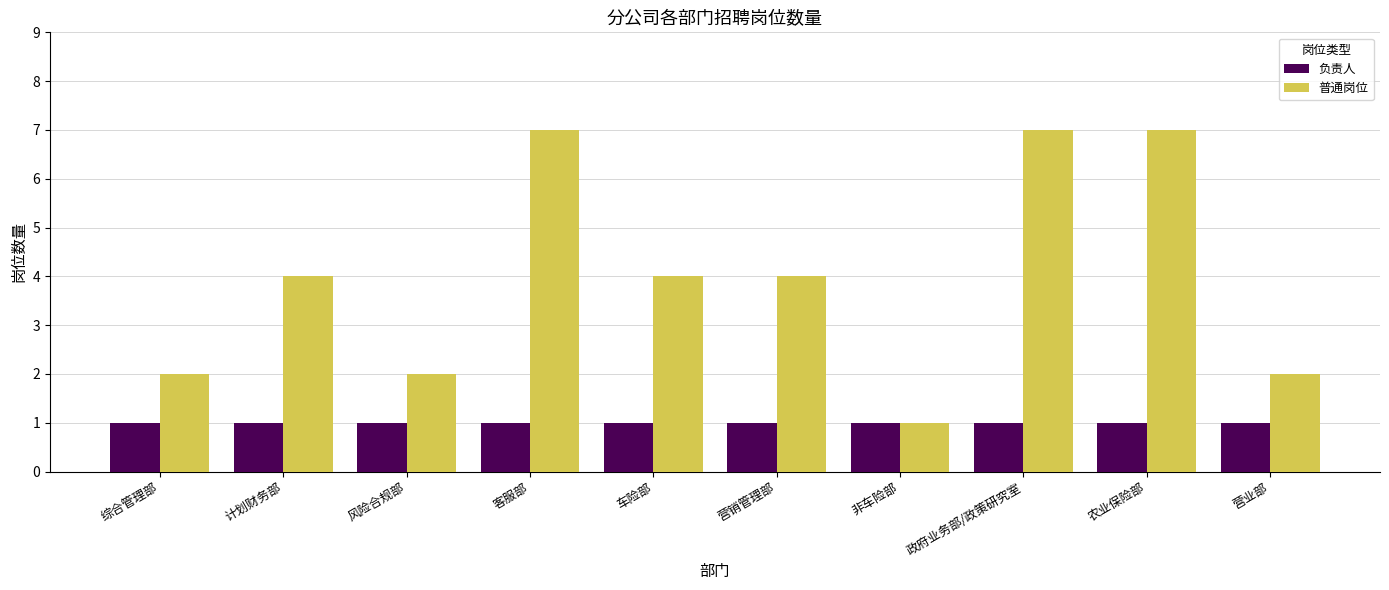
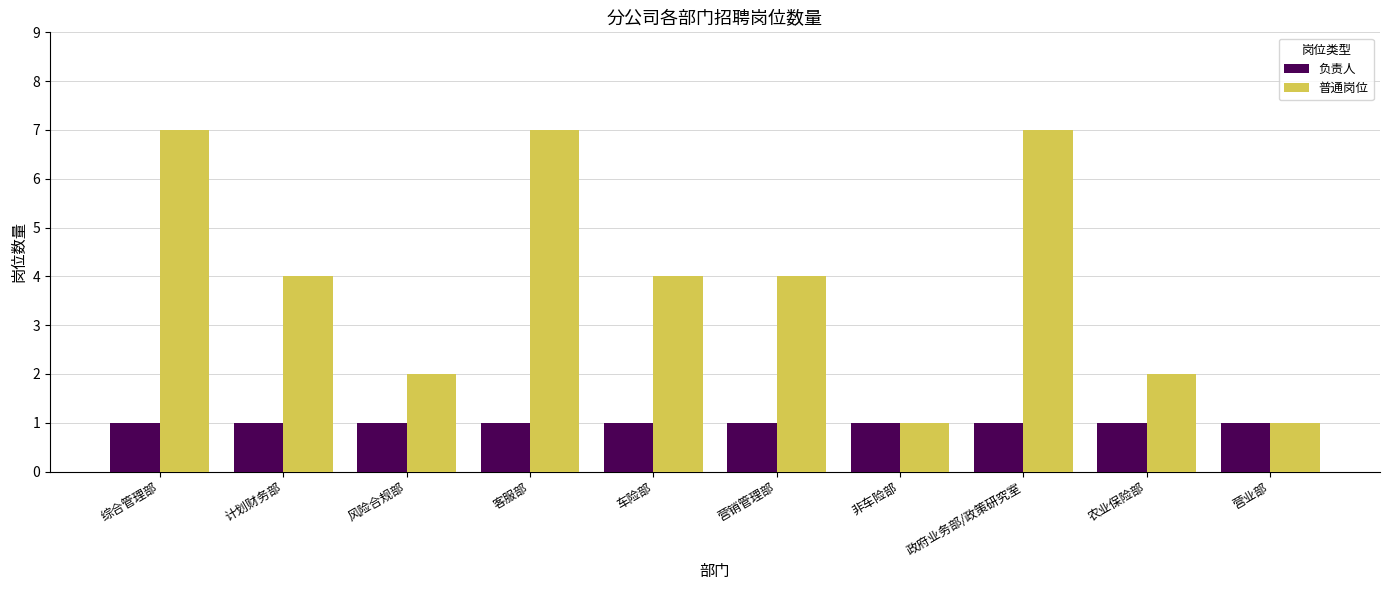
  {
    "负责人": {
      "综合管理部": 1,
      "计划财务部": 1,
      "风险合规部": 1,
      "客服部": 1,
      "车险部": 1,
      "营销管理部": 1,
      "非车险部": 1,
      "政府业务部/政策研究室": 1,
      "农业保险部": 1,
      "营业部": 1
    },
    "普通岗位": {
-     "综合管理部": 2,
+     "综合管理部": 7,
      "计划财务部": 4,
      "风险合规部": 2,
      "客服部": 7,
      "车险部": 4,
      "营销管理部": 4,
      "非车险部": 1,
      "政府业务部/政策研究室": 7,
-     "农业保险部": 7,
-     "营业部": 2
+     "农业保险部": 2,
+     "营业部": 1
    }
  }
